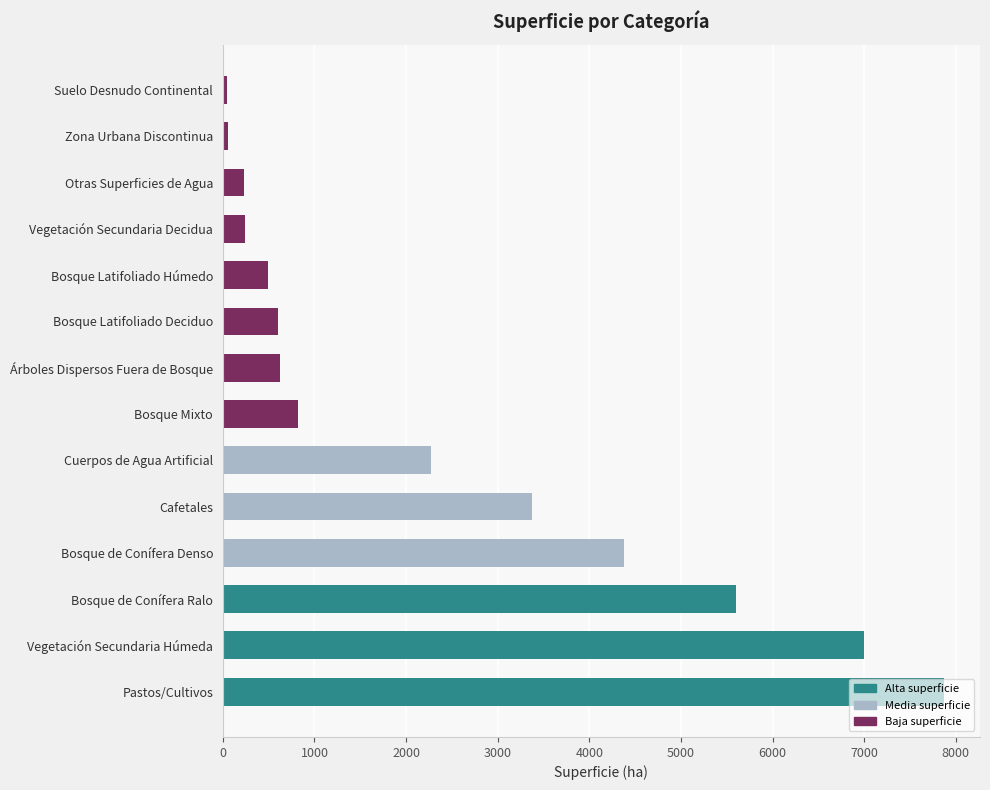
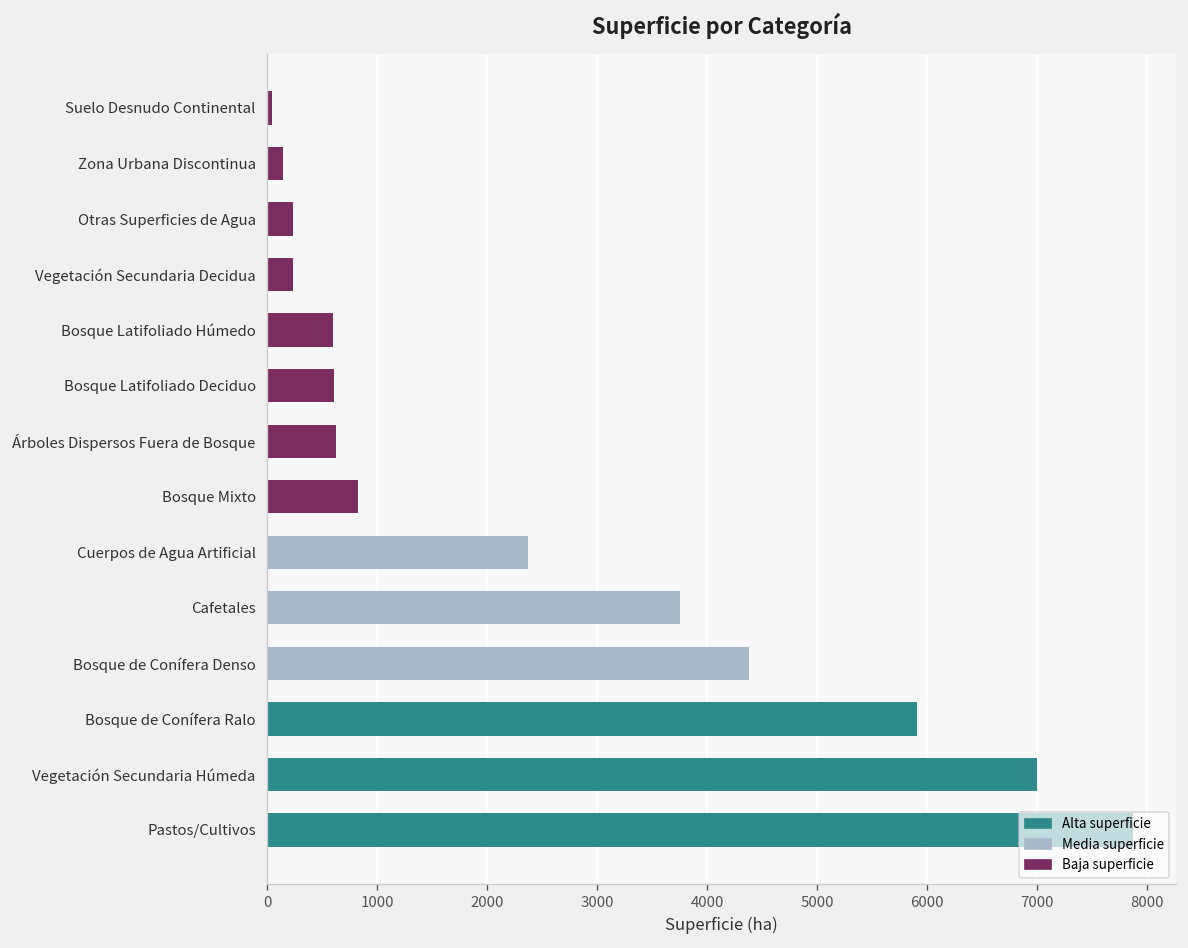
  {
    "Suelo Desnudo Continental": 0,
-   "Zona Urbana Discontinua": 50,
+   "Zona Urbana Discontinua": 140,
    "Otras Superficies de Agua": 200,
    "Vegetación Secundaria Decidua": 200,
-   "Bosque Latifoliado Húmedo": 500,
+   "Bosque Latifoliado Húmedo": 600,
    "Bosque Latifoliado Deciduo": 600,
    "Árboles Dispersos Fuera de Bosque": 600,
    "Bosque Mixto": 800,
-   "Cuerpos de Agua Artificial": 2300,
-   "Cafetales": 3400,
+   "Cuerpos de Agua Artificial": 2400,
+   "Cafetales": 3700,
    "Bosque de Conífera Denso": 4400,
-   "Bosque de Conífera Ralo": 5600,
+   "Bosque de Conífera Ralo": 5900,
    "Vegetación Secundaria Húmeda": 7000
  }
